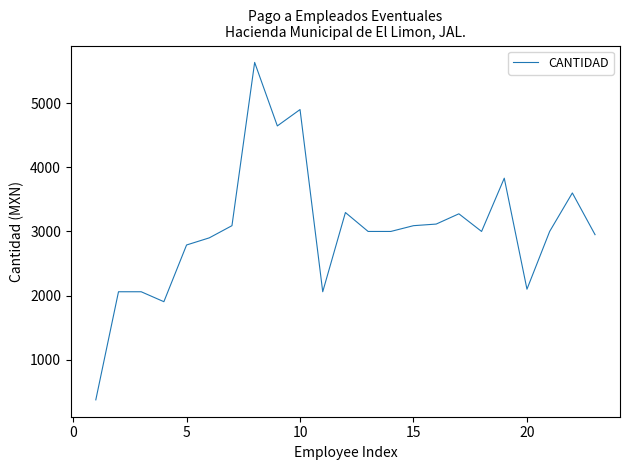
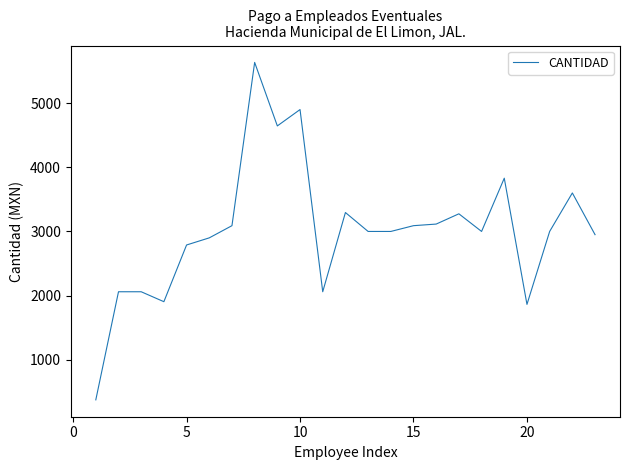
  {
    "5": 2800,
    "10": 4900,
    "15": 3100,
-   "20": 2100
+   "20": 1900
  }
